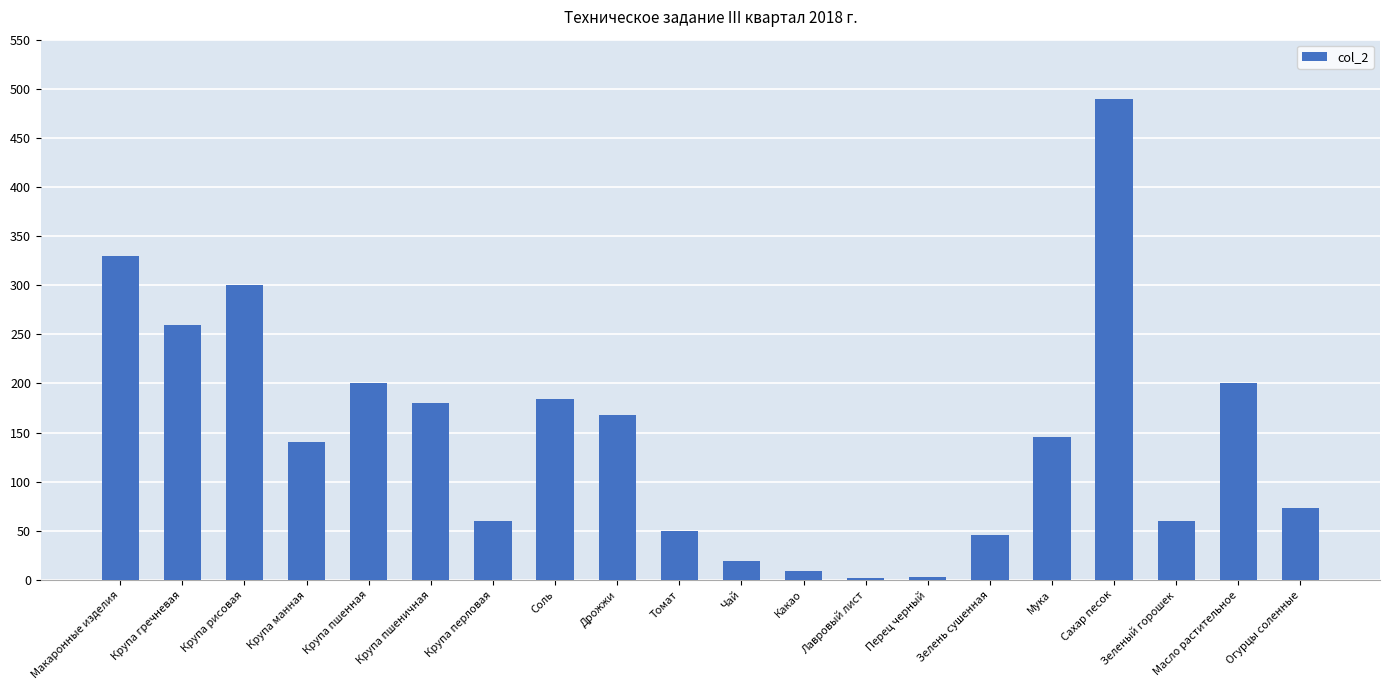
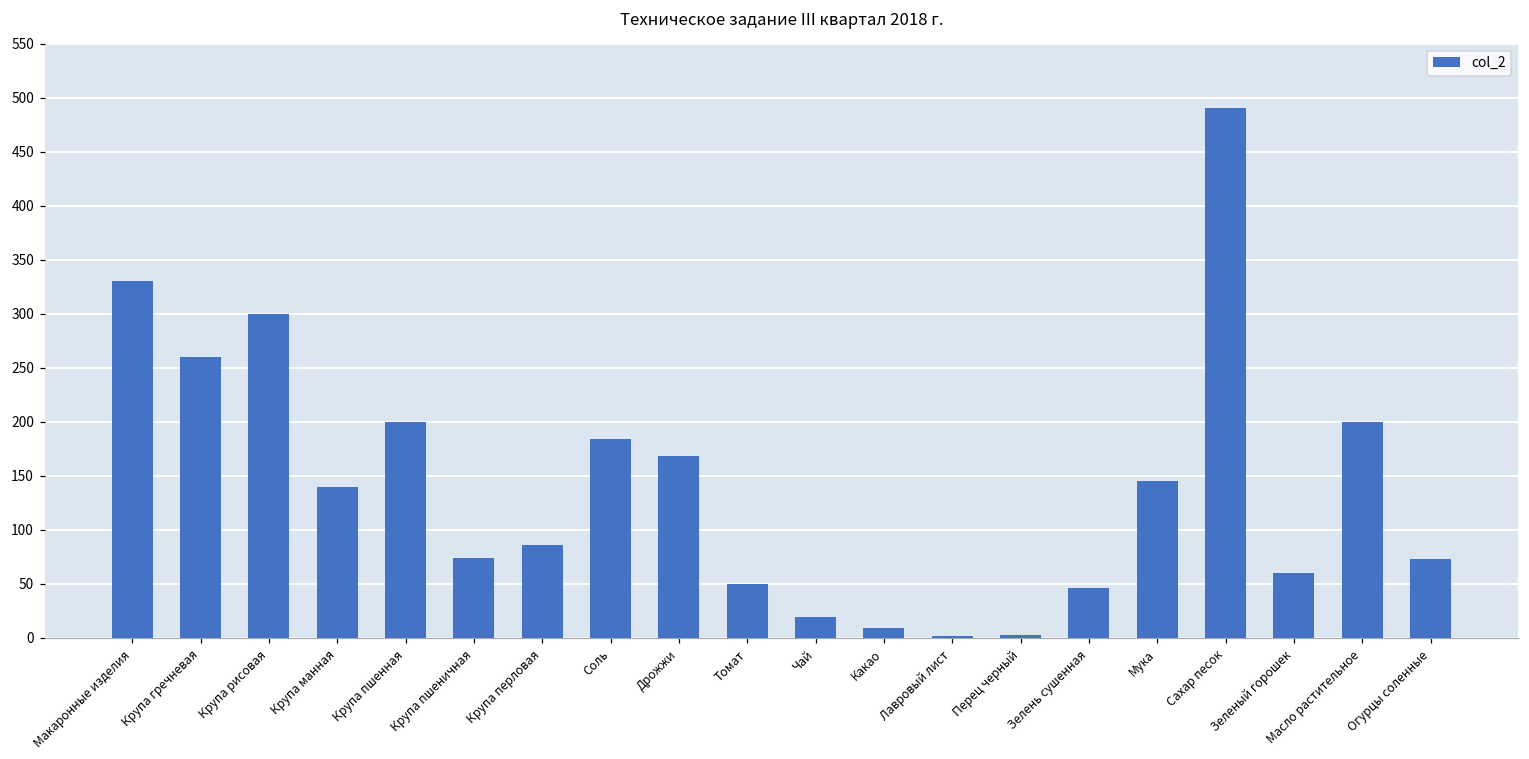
  {
    "Макаронные изделия": 330,
    "Крупа гречневая": 260,
    "Крупа рисовая": 300,
    "Крупа манная": 140,
    "Крупа пшенная": 200,
-   "Крупа пшеничная": 180,
-   "Крупа перловая": 60,
+   "Крупа пшеничная": 70,
+   "Крупа перловая": 90,
    "Соль": 180,
    "Дрожжи": 170,
    "Томат": 50,
    "Чай": 20,
    "Какао": 10,
    "Перец черный": 0,
    "Зелень сушенная": 50,
    "Мука": 150,
    "Сахар песок": 490,
    "Зеленый горошек": 60,
    "Масло растительное": 200,
    "Огурцы соленные": 70
  }
